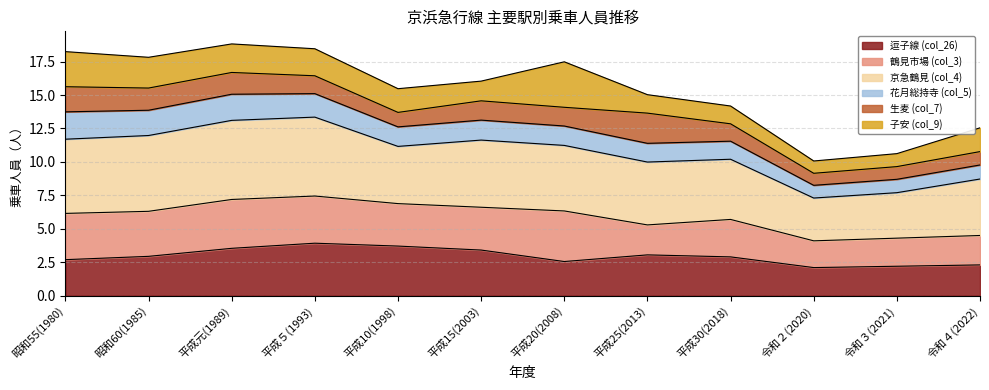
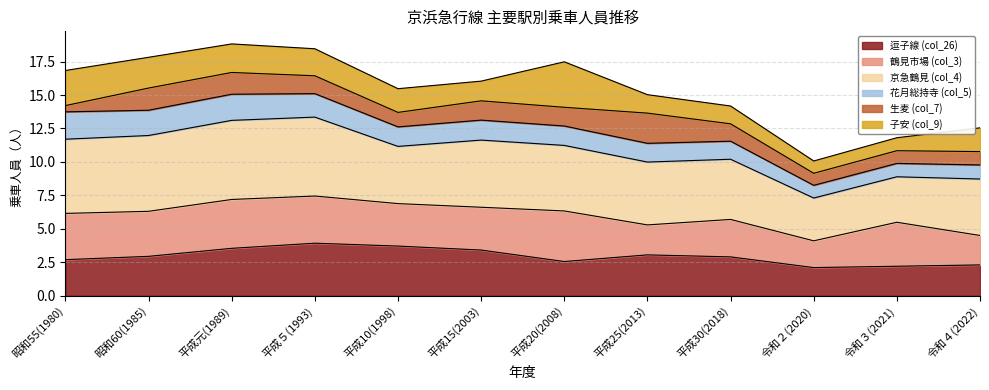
  {
    "逗子線 (col_26)": {
      "昭和55(1980)": 2.7,
      "昭和60(1985)": 2.9,
      "平成元(1989)": 3.5,
      "平成５(1993)": 3.9,
      "平成10(1998)": 3.7,
      "平成15(2003)": 3.4,
      "平成20(2008)": 2.6,
      "平成25(2013)": 3.1,
      "平成30(2018)": 2.9,
      "令和２(2020)": 2.1,
      "令和３(2021)": 2.2,
      "令和４(2022)": 2.3
    },
    "鶴見市場 (col_3)": {
      "昭和55(1980)": 3.5,
      "昭和60(1985)": 3.4,
      "平成元(1989)": 3.7,
      "平成５(1993)": 3.5,
      "平成10(1998)": 3.2,
      "平成15(2003)": 3.2,
      "平成20(2008)": 3.8,
      "平成25(2013)": 2.2,
      "平成30(2018)": 2.8,
      "令和２(2020)": 2.0,
-     "令和３(2021)": 2.1,
+     "令和３(2021)": 3.3,
      "令和４(2022)": 2.2
    },
    "京急鶴見 (col_4)": {
      "昭和55(1980)": 5.5,
      "昭和60(1985)": 5.7,
      "平成元(1989)": 5.9,
      "平成５(1993)": 5.9,
      "平成10(1998)": 4.3,
      "平成15(2003)": 5.0,
      "平成20(2008)": 4.9,
      "平成25(2013)": 4.7,
      "平成30(2018)": 4.5,
      "令和２(2020)": 3.2,
      "令和３(2021)": 3.4,
      "令和４(2022)": 4.2
    },
    "花月総持寺 (col_5)": {
      "昭和55(1980)": 2.0,
      "昭和60(1985)": 1.9,
      "平成元(1989)": 2.0,
      "平成５(1993)": 1.8,
      "平成10(1998)": 1.5,
      "平成15(2003)": 1.5,
      "平成20(2008)": 1.4,
      "平成25(2013)": 1.4,
      "平成30(2018)": 1.3,
      "令和２(2020)": 1.0,
      "令和３(2021)": 1.0,
      "令和４(2022)": 1.1
    },
    "生麦 (col_7)": {
-     "昭和55(1980)": 1.9,
+     "昭和55(1980)": 0.5,
      "昭和60(1985)": 1.7,
      "平成元(1989)": 1.6,
      "平成５(1993)": 1.3,
      "平成10(1998)": 1.1,
      "平成15(2003)": 1.4,
      "平成20(2008)": 1.4,
      "平成25(2013)": 2.3,
      "平成30(2018)": 1.3,
      "令和２(2020)": 0.9,
      "令和３(2021)": 0.9,
      "令和４(2022)": 1.0
    },
    "子安 (col_9)": {
      "昭和55(1980)": 2.6,
      "昭和60(1985)": 2.3,
      "平成元(1989)": 2.1,
      "平成５(1993)": 2.0,
      "平成10(1998)": 1.8,
      "平成15(2003)": 1.5,
      "平成20(2008)": 3.4,
      "平成25(2013)": 1.4,
      "平成30(2018)": 1.3,
      "令和２(2020)": 0.9,
      "令和３(2021)": 1.0,
      "令和４(2022)": 1.8
    }
  }
